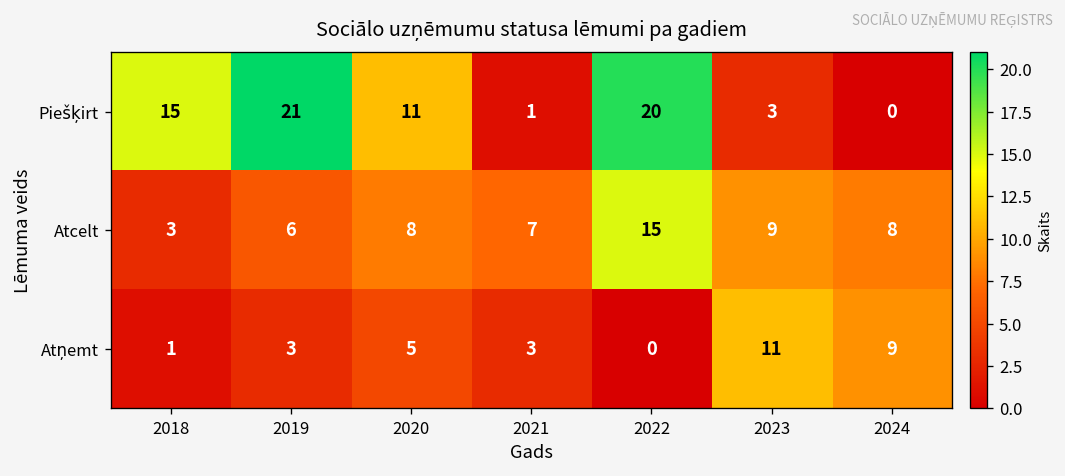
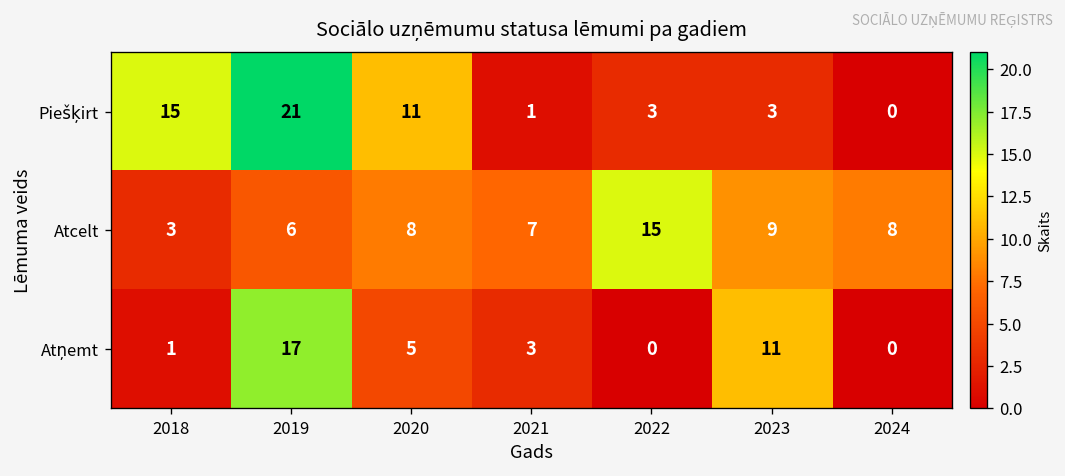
  {
    "Piešķirt": {
      "2018": 15,
      "2019": 21,
      "2020": 11,
      "2021": 1,
-     "2022": 20,
+     "2022": 3,
      "2023": 3,
      "2024": 0
    },
    "Atcelt": {
      "2018": 3,
      "2019": 6,
      "2020": 8,
      "2021": 7,
      "2022": 15,
      "2023": 9,
      "2024": 8
    },
    "Atņemt": {
      "2018": 1,
-     "2019": 3,
+     "2019": 17,
      "2020": 5,
      "2021": 3,
      "2022": 0,
      "2023": 11,
-     "2024": 9
+     "2024": 0
    }
  }
